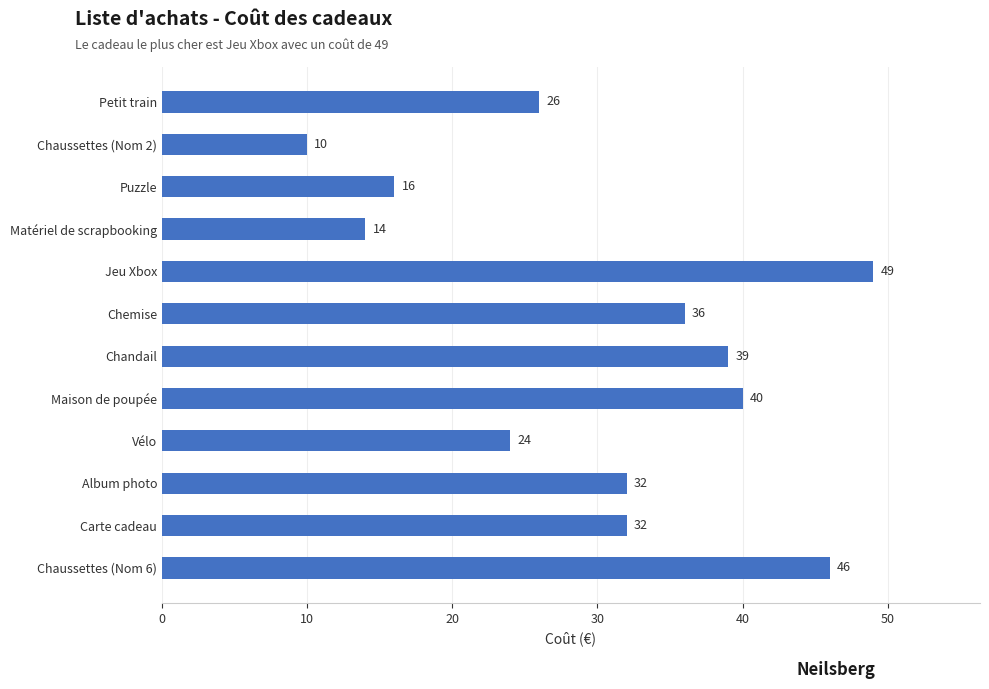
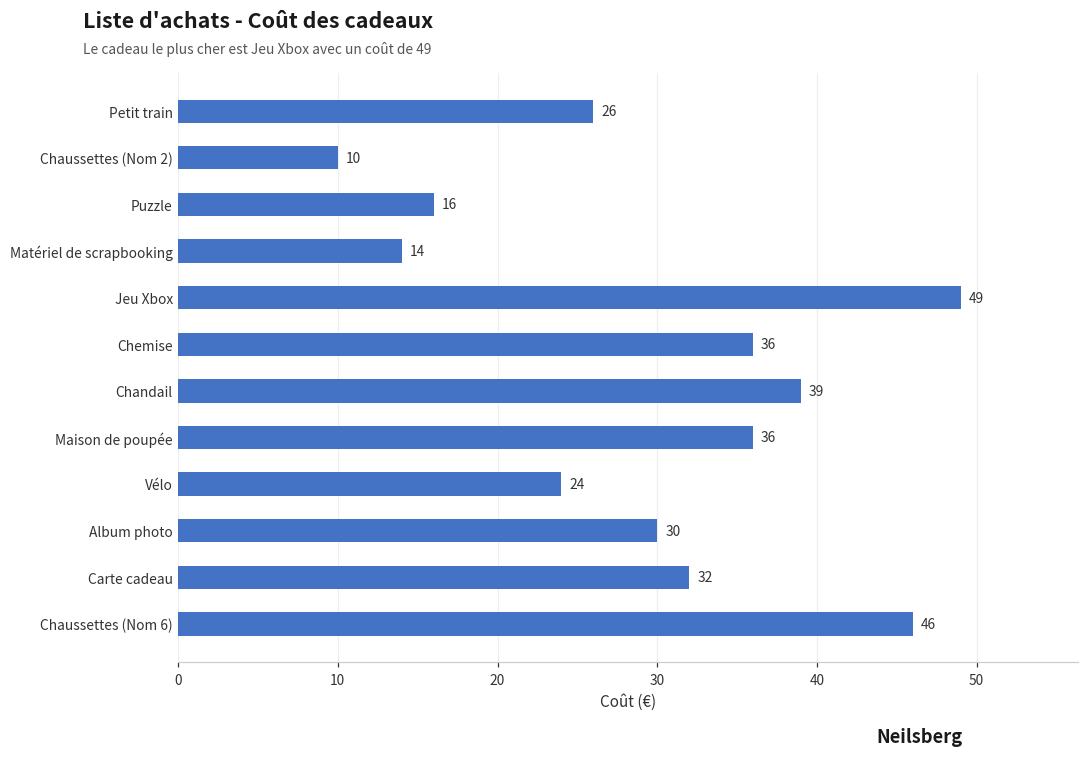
  {
    "Petit train": 26,
    "Chaussettes (Nom 2)": 10,
    "Puzzle": 16,
    "Matériel de scrapbooking": 14,
    "Jeu Xbox": 49,
    "Chemise": 36,
    "Chandail": 39,
-   "Maison de poupée": 40,
+   "Maison de poupée": 36,
    "Vélo": 24,
-   "Album photo": 32,
+   "Album photo": 30,
    "Carte cadeau": 32,
    "Chaussettes (Nom 6)": 46
  }
